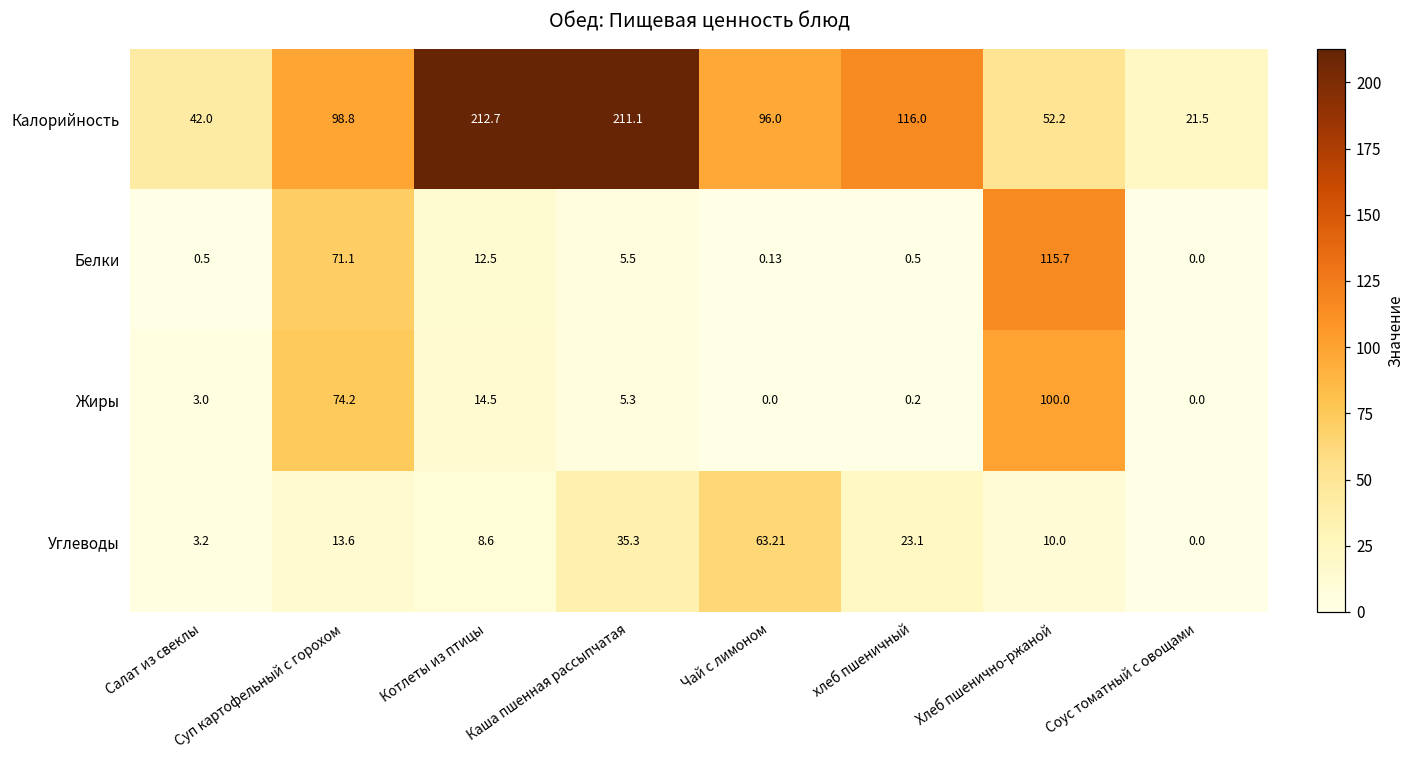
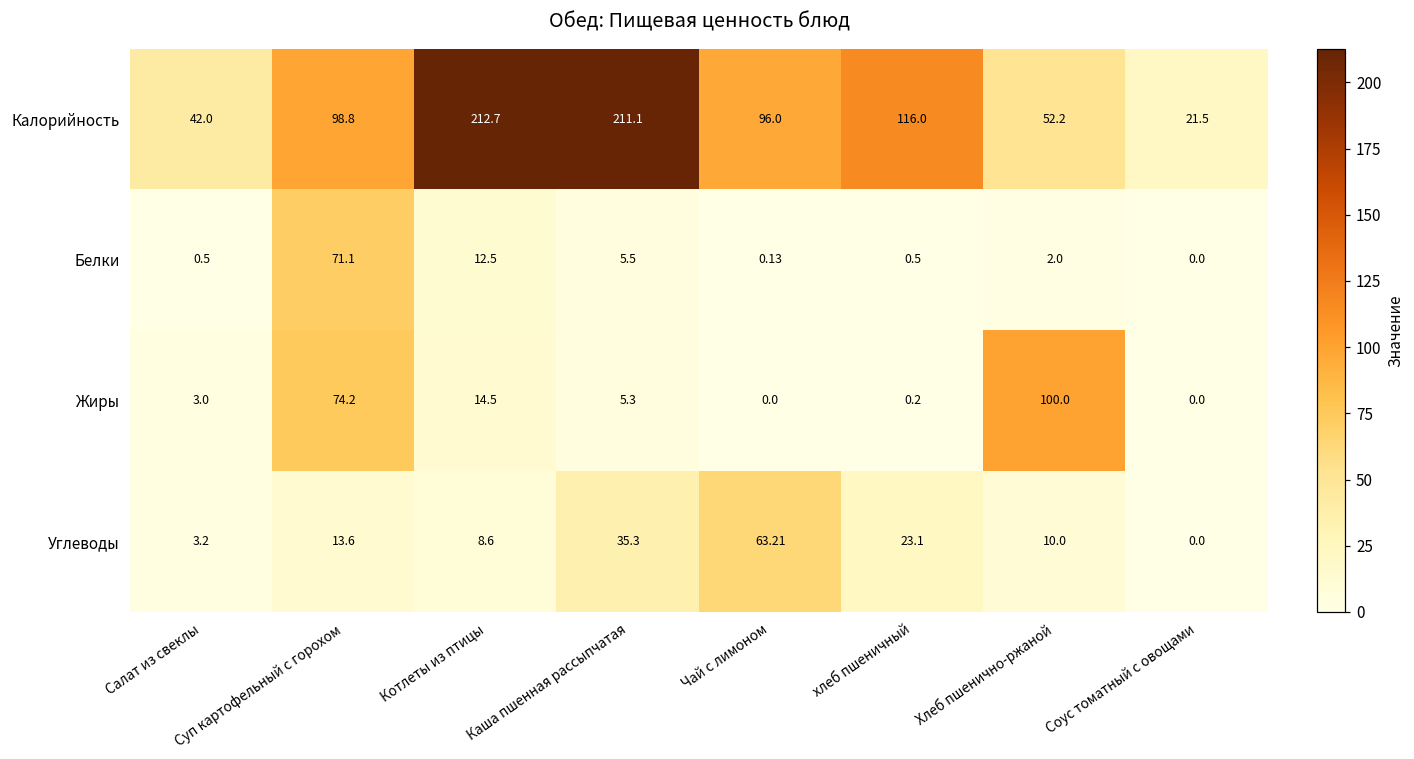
  {
    "Калорийность": {
      "Салат из свеклы": 42.0,
      "Суп картофельный с горохом": 98.8,
      "Котлеты из птицы": 212.7,
      "Каша пшенная рассыпчатая": 211.1,
      "Чай с лимоном": 96.0,
      "хлеб пшеничный": 116.0,
      "Хлеб пшенично-ржаной": 52.2,
      "Соус томатный с овощами": 21.5
    },
    "Белки": {
      "Салат из свеклы": 0.5,
      "Суп картофельный с горохом": 71.1,
      "Котлеты из птицы": 12.5,
      "Каша пшенная рассыпчатая": 5.5,
      "Чай с лимоном": 0.13,
      "хлеб пшеничный": 0.5,
-     "Хлеб пшенично-ржаной": 115.7,
+     "Хлеб пшенично-ржаной": 2.0,
      "Соус томатный с овощами": 0.0
    },
    "Жиры": {
      "Салат из свеклы": 3.0,
      "Суп картофельный с горохом": 74.2,
      "Котлеты из птицы": 14.5,
      "Каша пшенная рассыпчатая": 5.3,
      "Чай с лимоном": 0.0,
      "хлеб пшеничный": 0.2,
      "Хлеб пшенично-ржаной": 100.0,
      "Соус томатный с овощами": 0.0
    },
    "Углеводы": {
      "Салат из свеклы": 3.2,
      "Суп картофельный с горохом": 13.6,
      "Котлеты из птицы": 8.6,
      "Каша пшенная рассыпчатая": 35.3,
      "Чай с лимоном": 63.21,
      "хлеб пшеничный": 23.1,
      "Хлеб пшенично-ржаной": 10.0,
      "Соус томатный с овощами": 0.0
    }
  }
